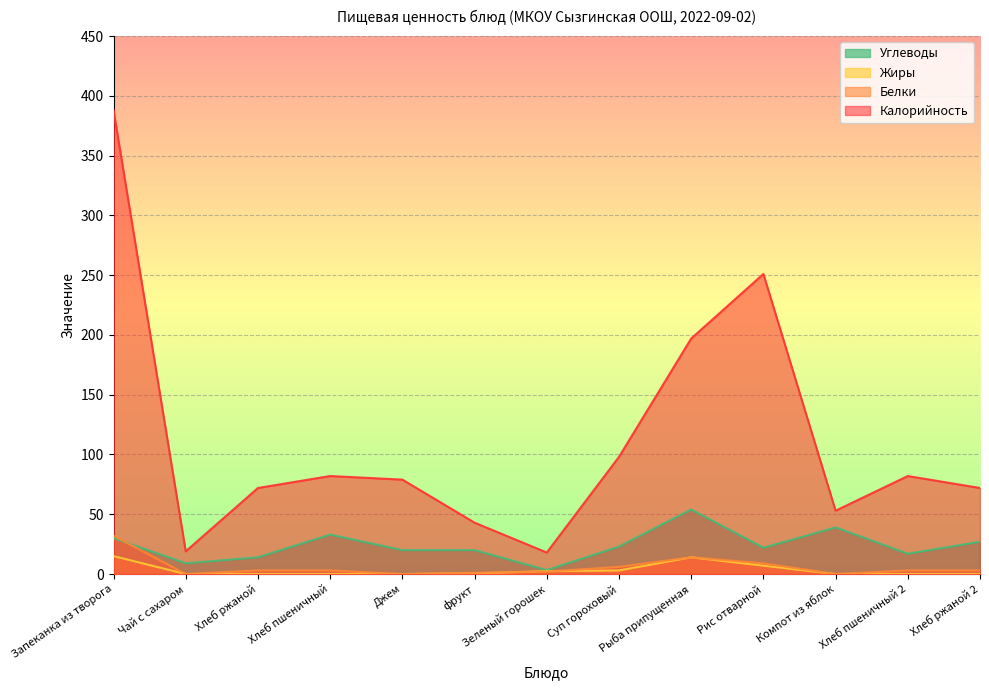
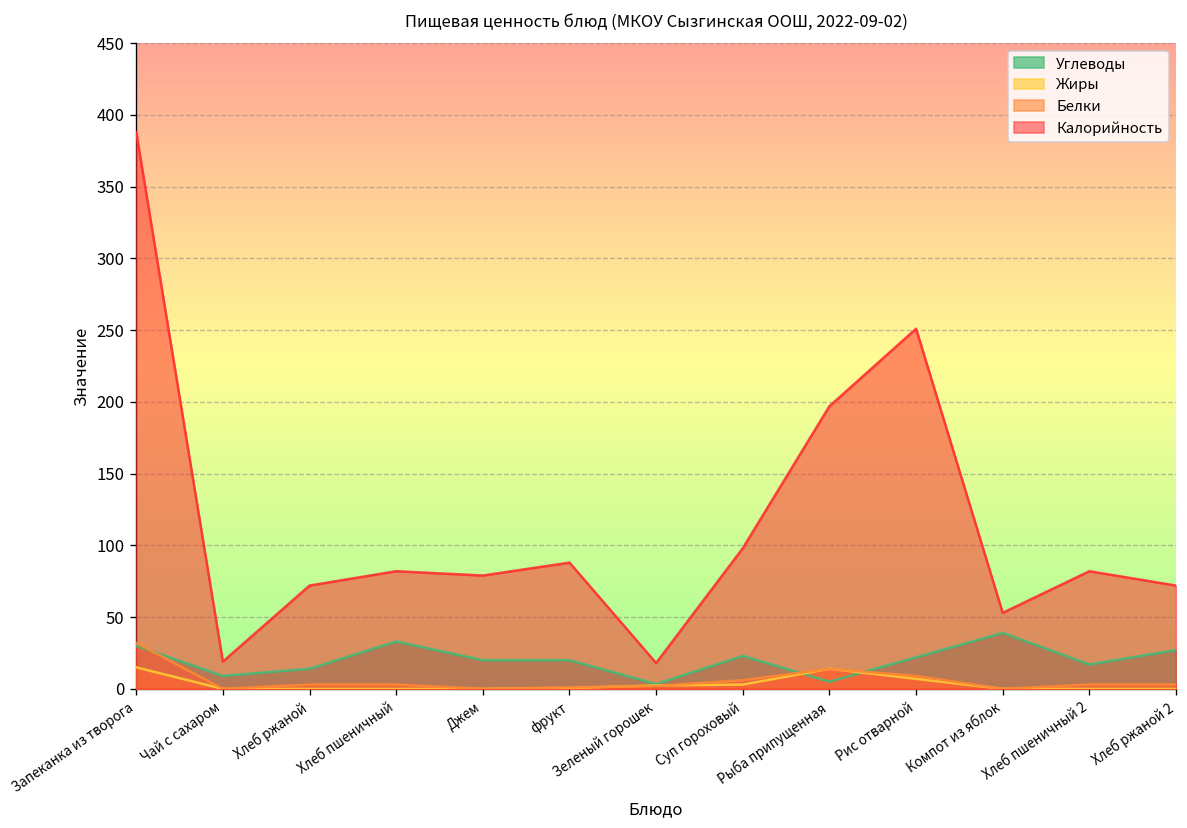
  {
    "Углеводы": {
      "Чай с сахаром": 9,
      "Хлеб ржаной": 14,
      "Хлеб пшеничный": 33,
      "Джем": 20,
      "фрукт": 20,
      "Суп гороховый": 23,
-     "Рыба припущенная": 54,
+     "Рыба припущенная": 5,
      "Рис отварной": 22,
      "Компот из яблок": 39,
      "Хлеб пшеничный 2": 17,
      "Хлеб ржаной 2": 27
    },
    "Калорийность": {
      "Запеканка из творога": 388,
      "Чай с сахаром": 19,
      "Хлеб ржаной": 72,
      "Хлеб пшеничный": 82,
      "Джем": 79,
-     "фрукт": 43,
+     "фрукт": 88,
      "Зеленый горошек": 18,
      "Суп гороховый": 98,
      "Рыба припущенная": 197,
      "Рис отварной": 251,
      "Компот из яблок": 53,
      "Хлеб пшеничный 2": 82,
      "Хлеб ржаной 2": 72
    }
  }
